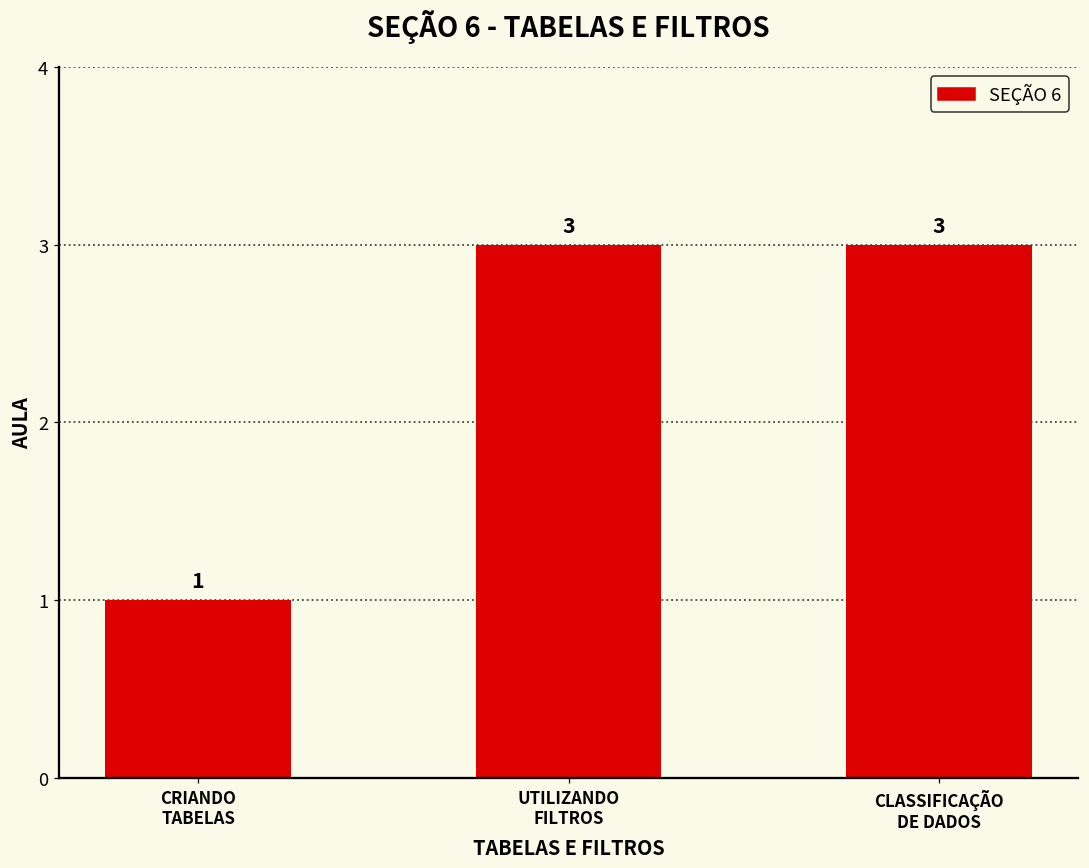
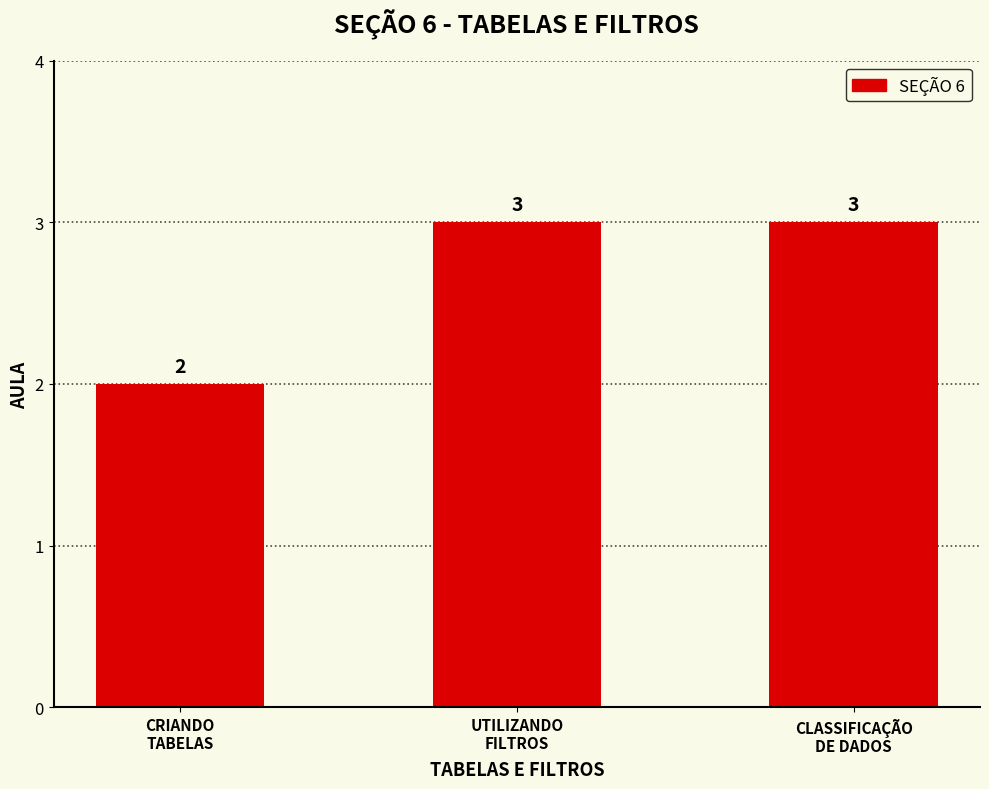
  {
-   "CRIANDO TABELAS": 1,
+   "CRIANDO TABELAS": 2,
    "UTILIZANDO FILTROS": 3,
    "CLASSIFICAÇÃO DE DADOS": 3
  }
